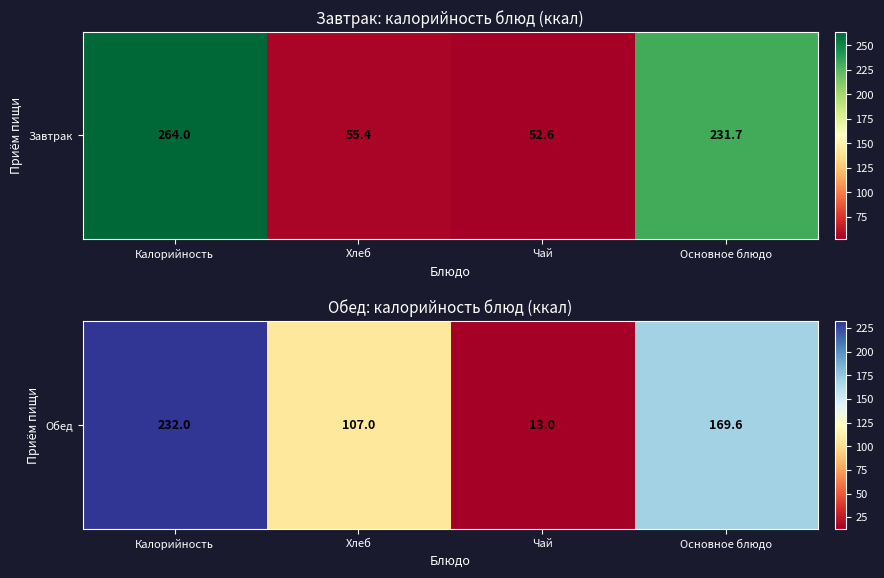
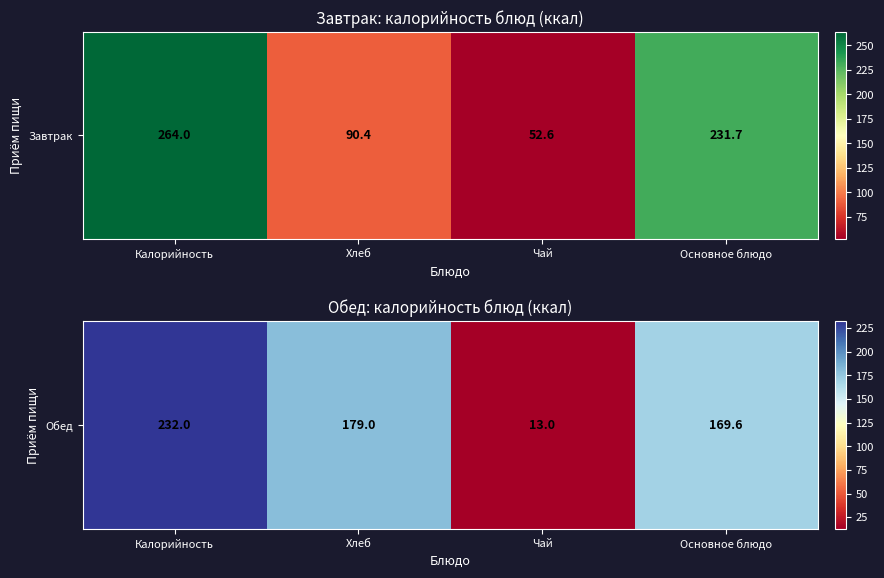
  {
    "Завтрак: калорийность блюд (ккал)": {
      "Завтрак": {
        "Калорийность": 264.0,
-       "Хлеб": 55.4,
+       "Хлеб": 90.4,
        "Чай": 52.6,
        "Основное блюдо": 231.7
      }
    },
    "Обед: калорийность блюд (ккал)": {
      "Обед": {
        "Калорийность": 232.0,
-       "Хлеб": 107.0,
+       "Хлеб": 179.0,
        "Чай": 13.0,
        "Основное блюдо": 169.6
      }
    }
  }
